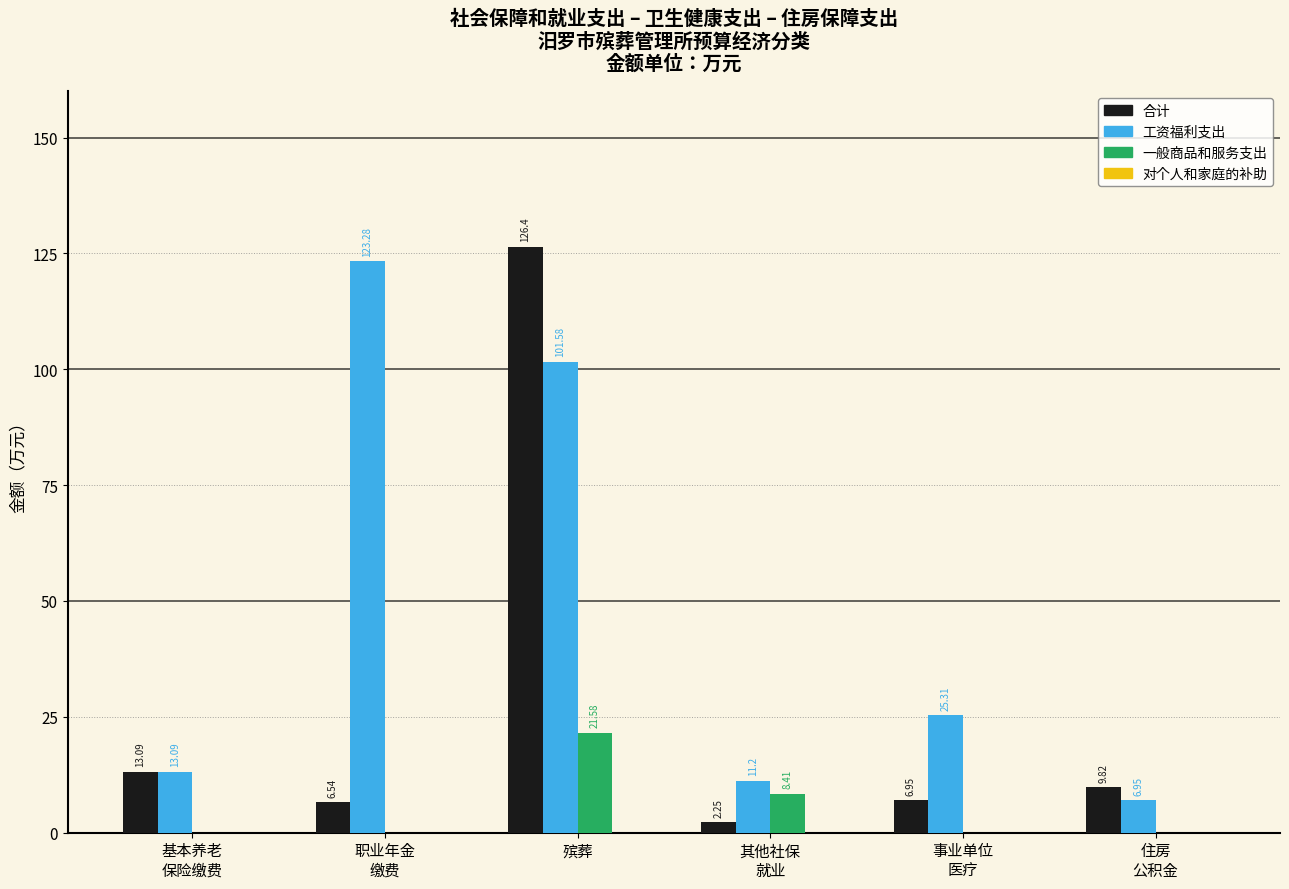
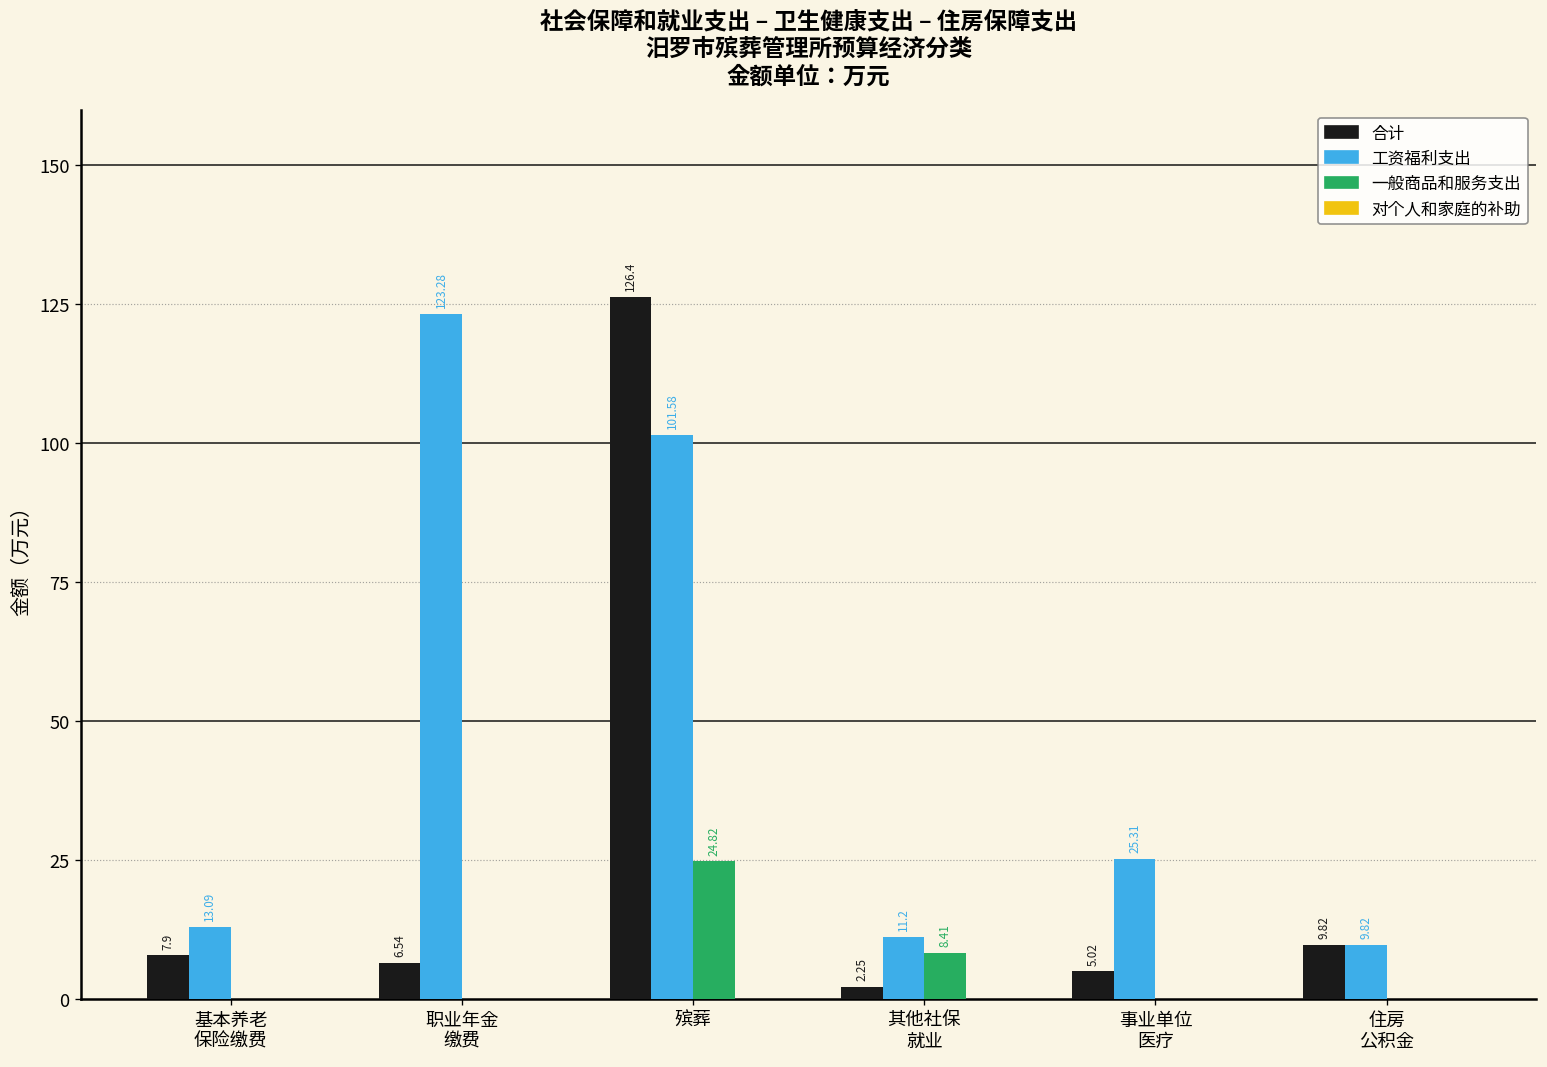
  {
    "合计": {
-     "基本养老 保险缴费": 13.09,
+     "基本养老 保险缴费": 7.9,
      "职业年金 缴费": 6.54,
      "殡葬": 126.4,
      "其他社保 就业": 2.25,
-     "事业单位 医疗": 6.95,
+     "事业单位 医疗": 5.02,
      "住房 公积金": 9.82
    },
    "工资福利支出": {
      "基本养老 保险缴费": 13.09,
      "职业年金 缴费": 123.28,
      "殡葬": 101.58,
      "其他社保 就业": 11.2,
      "事业单位 医疗": 25.31,
-     "住房 公积金": 6.95
+     "住房 公积金": 9.82
    },
    "一般商品和服务支出": {
-     "殡葬": 21.58,
+     "殡葬": 24.82,
      "其他社保 就业": 8.41
    },
    "对个人和家庭的补助": {
      "基本养老 保险缴费": 0,
      "职业年金 缴费": 0,
      "殡葬": 0,
      "其他社保 就业": 0,
      "事业单位 医疗": 0,
      "住房 公积金": 0
    }
  }
